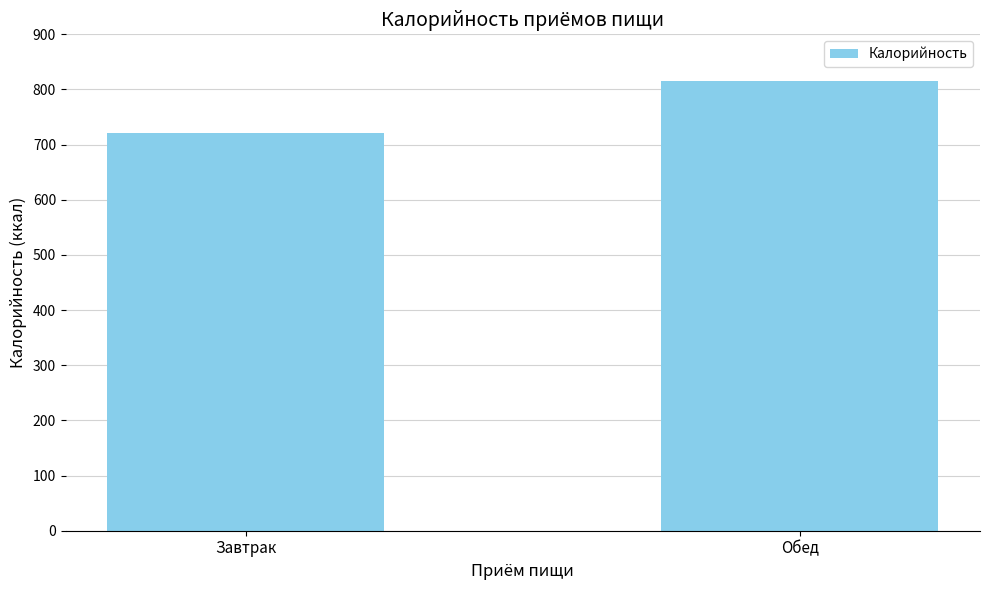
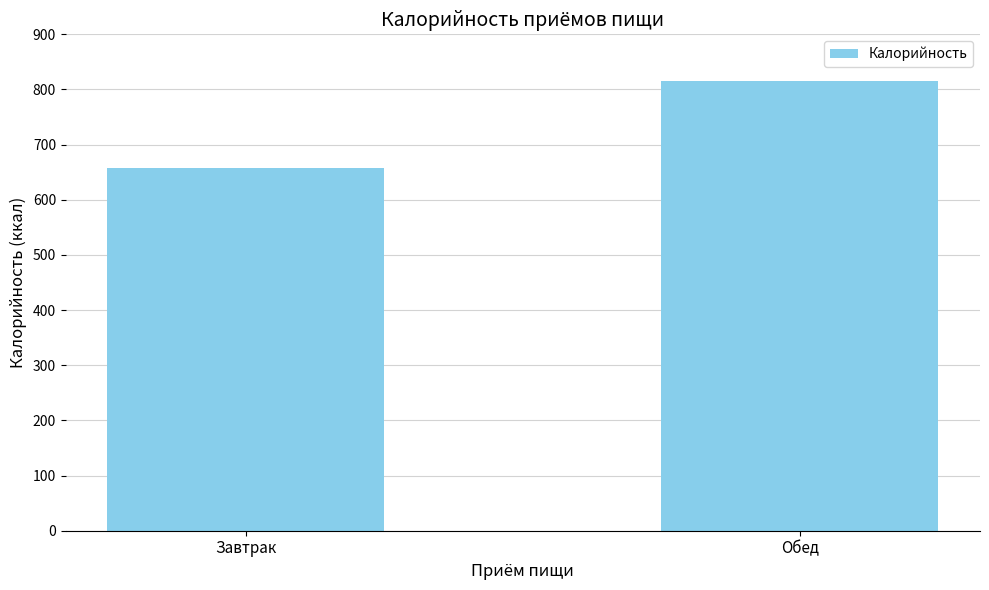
  {
-   "Завтрак": 720,
+   "Завтрак": 660,
    "Обед": 820
  }
